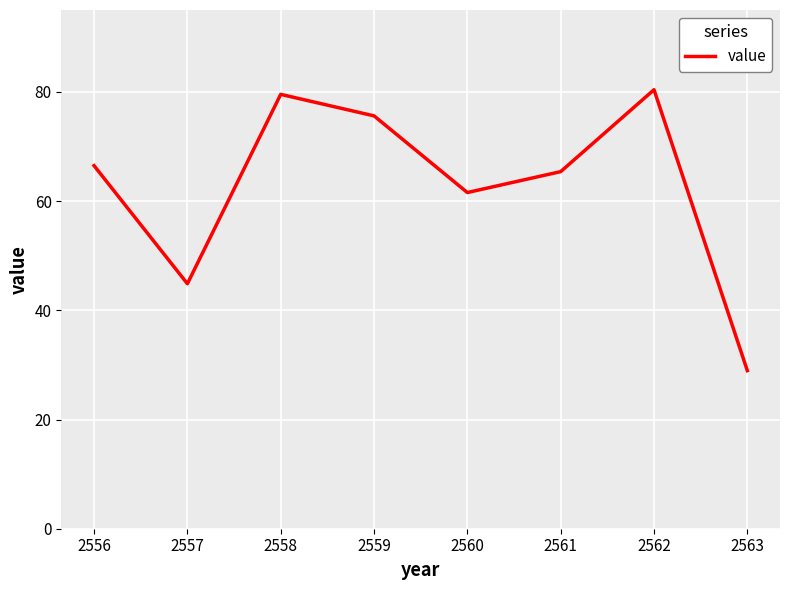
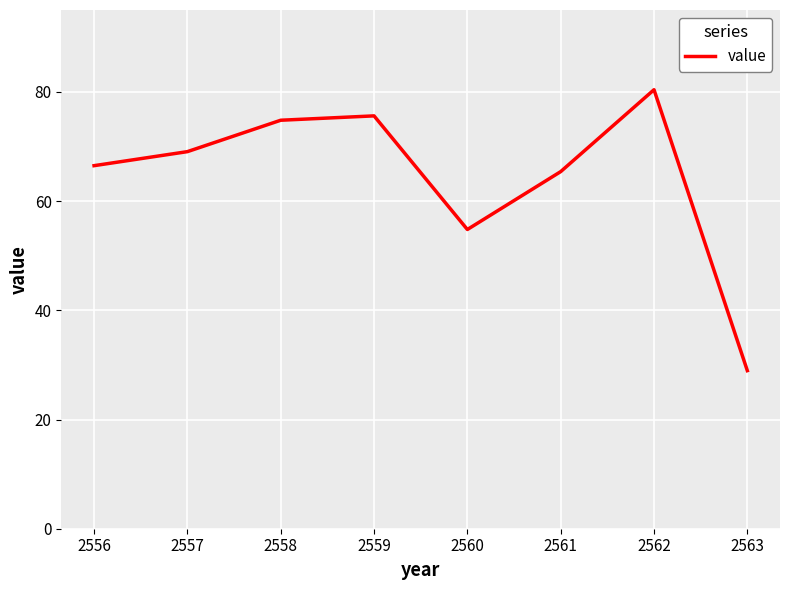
  {
    "2556": 66,
-   "2557": 45,
-   "2558": 80,
+   "2557": 69,
+   "2558": 75,
    "2559": 76,
-   "2560": 62,
+   "2560": 55,
    "2561": 65,
    "2562": 80,
    "2563": 29
  }
